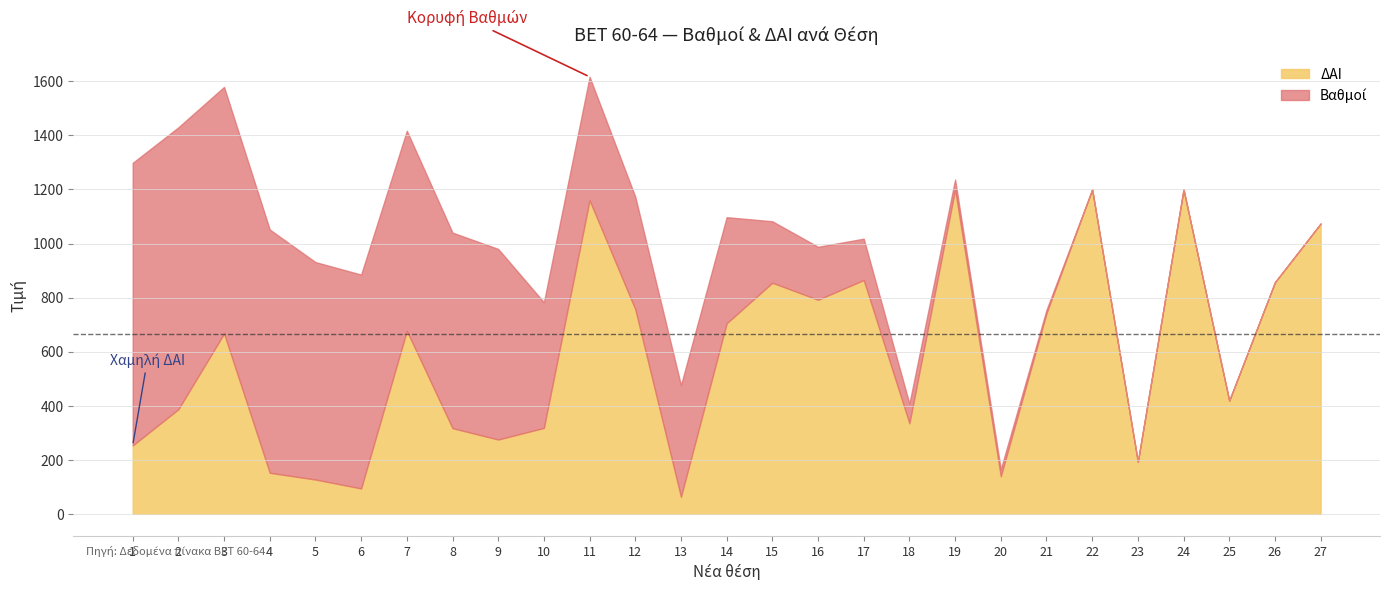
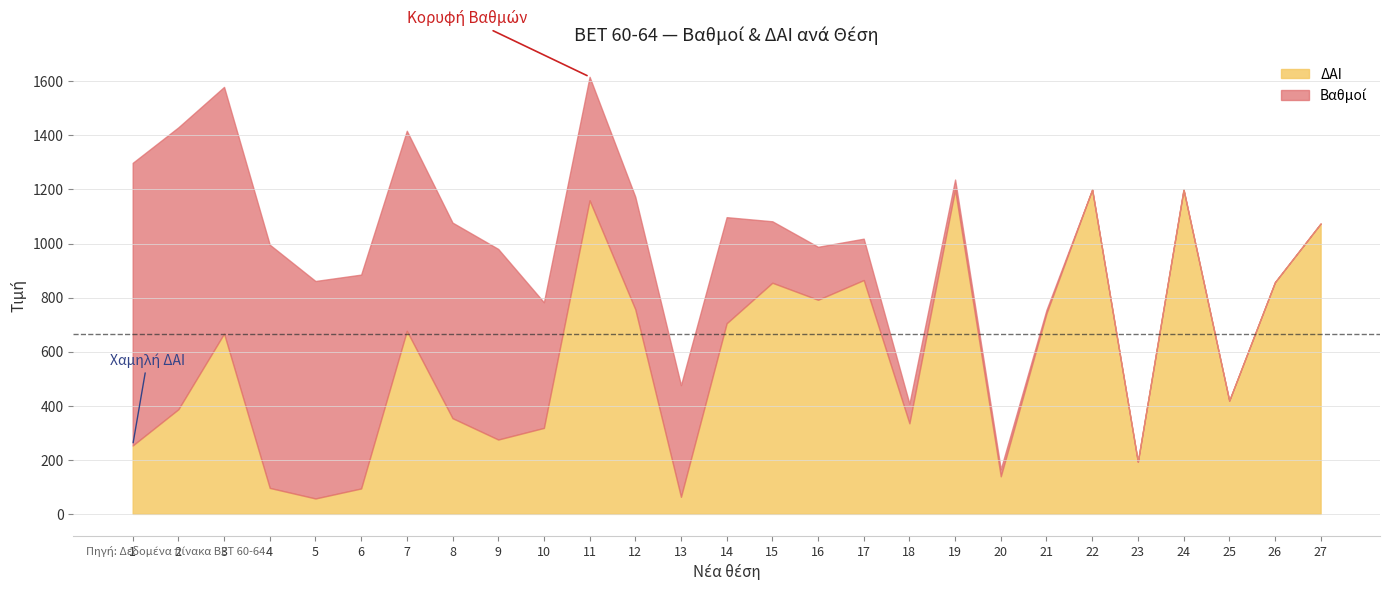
  {
    "ΔΑΙ": {
      "1": 250,
      "2": 390,
      "3": 670,
-     "4": 150,
-     "5": 130,
+     "4": 100,
+     "5": 60,
      "6": 90,
      "7": 680,
-     "8": 320,
+     "8": 350,
      "9": 280,
      "10": 320,
      "11": 1160,
      "12": 760,
      "13": 60,
      "14": 710,
      "15": 860,
      "16": 790,
      "17": 870,
      "18": 340,
      "19": 1200,
      "20": 140,
      "21": 740
    },
    "Βαθμοί": {
      "1": 1050,
      "2": 1040,
      "3": 910,
      "4": 900,
      "5": 800,
      "6": 790,
      "7": 740,
      "8": 720,
      "9": 710,
      "10": 460,
      "11": 460,
      "12": 420,
      "13": 410,
      "14": 390,
      "15": 230,
      "16": 200,
      "17": 150,
      "18": 70,
      "19": 40,
      "20": 30,
      "21": 10
    }
  }
